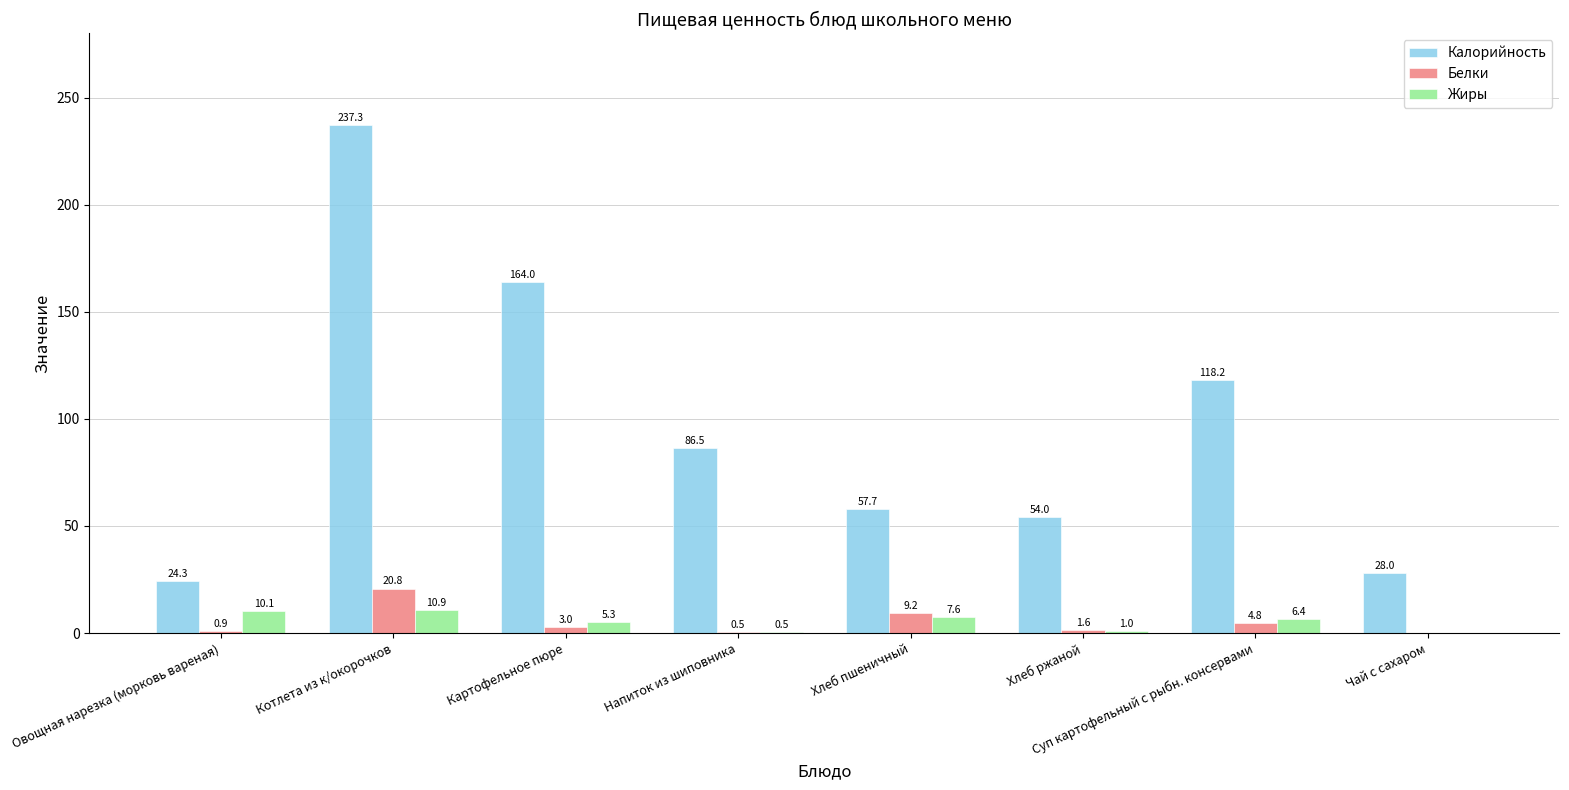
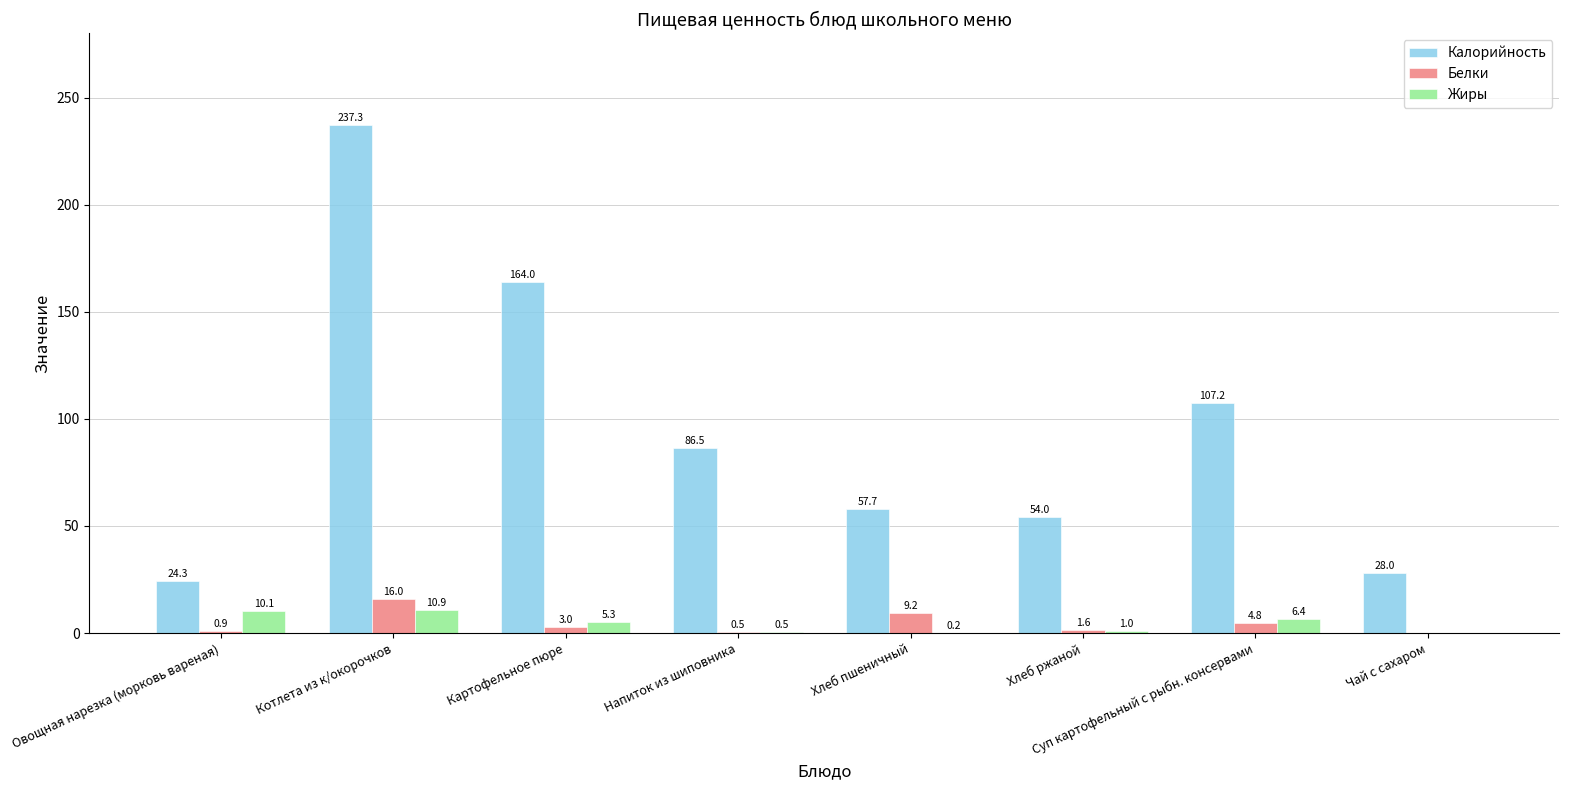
  {
    "Калорийность": {
      "Овощная нарезка (морковь вареная)": 24.3,
      "Котлета из к/окорочков": 237.3,
      "Картофельное пюре": 164.0,
      "Напиток из шиповника": 86.5,
      "Хлеб пшеничный": 57.7,
      "Хлеб ржаной": 54.0,
-     "Суп картофельный с рыбн. консервами": 118.2,
+     "Суп картофельный с рыбн. консервами": 107.2,
      "Чай с сахаром": 28.0
    },
    "Белки": {
      "Овощная нарезка (морковь вареная)": 0.9,
-     "Котлета из к/окорочков": 20.8,
+     "Котлета из к/окорочков": 16.0,
      "Картофельное пюре": 3.0,
      "Напиток из шиповника": 0.5,
      "Хлеб пшеничный": 9.2,
      "Хлеб ржаной": 1.6,
      "Суп картофельный с рыбн. консервами": 4.8
    },
    "Жиры": {
      "Овощная нарезка (морковь вареная)": 10.1,
      "Котлета из к/окорочков": 10.9,
      "Картофельное пюре": 5.3,
      "Напиток из шиповника": 0.5,
-     "Хлеб пшеничный": 7.6,
+     "Хлеб пшеничный": 0.2,
      "Хлеб ржаной": 1.0,
      "Суп картофельный с рыбн. консервами": 6.4
    }
  }
